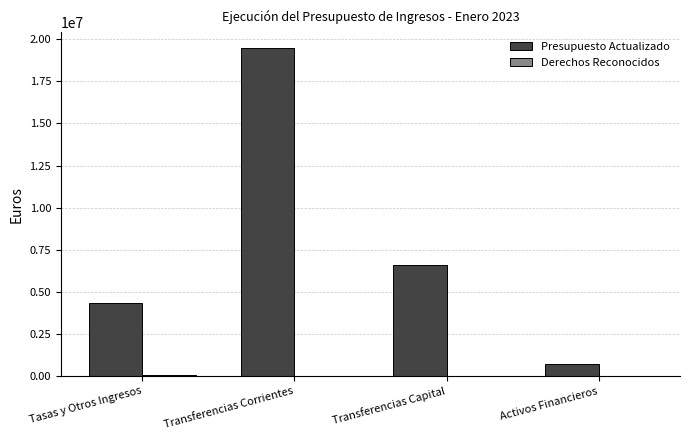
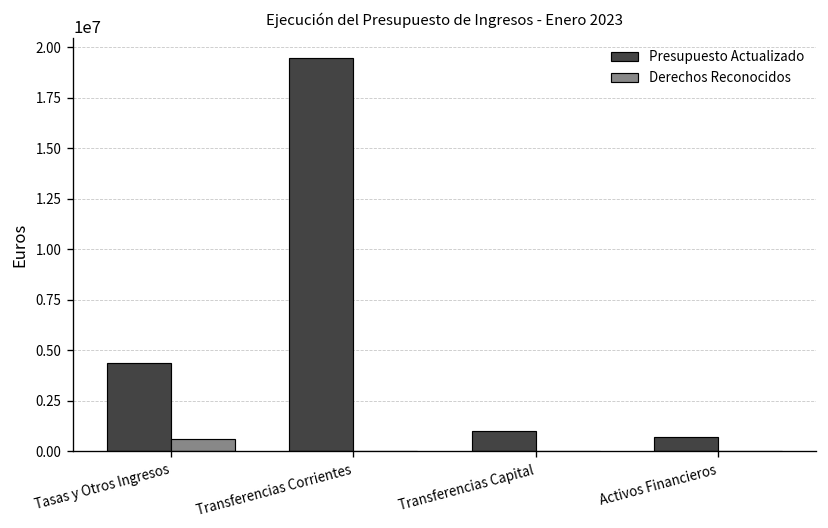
  {
    "Presupuesto Actualizado": {
      "Tasas y Otros Ingresos": 4400000,
      "Transferencias Corrientes": 19500000,
-     "Transferencias Capital": 6600000,
+     "Transferencias Capital": 1000000,
      "Activos Financieros": 700000
    },
    "Derechos Reconocidos": {
-     "Tasas y Otros Ingresos": 100000,
+     "Tasas y Otros Ingresos": 600000,
      "Transferencias Corrientes": 0,
      "Transferencias Capital": 0,
      "Activos Financieros": 0
    }
  }
